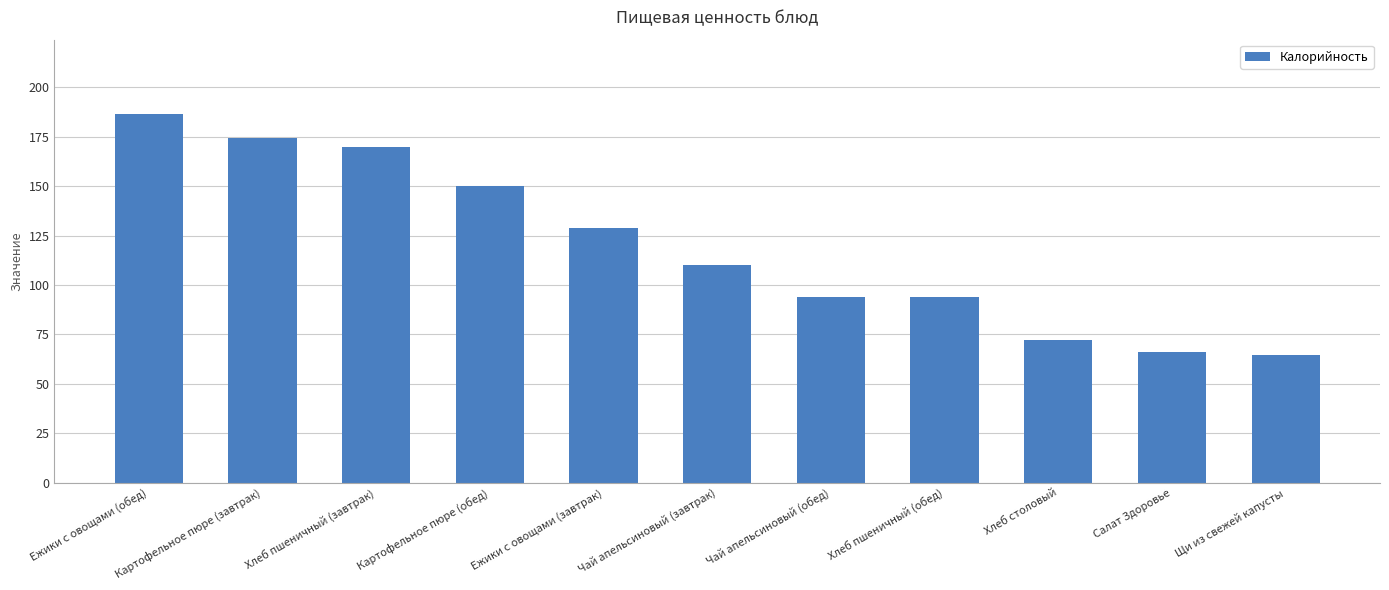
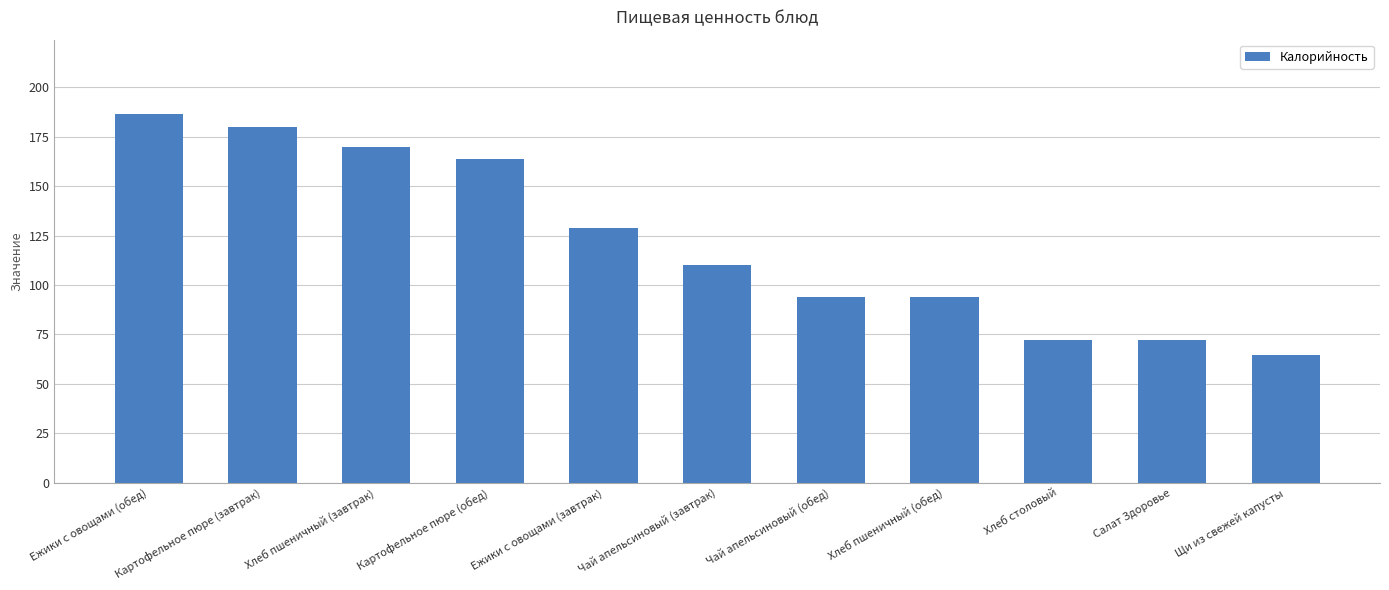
  {
    "Ежики с овощами (обед)": 187,
-   "Картофельное пюре (завтрак)": 174,
+   "Картофельное пюре (завтрак)": 180,
    "Хлеб пшеничный (завтрак)": 170,
-   "Картофельное пюре (обед)": 150,
+   "Картофельное пюре (обед)": 164,
    "Ежики с овощами (завтрак)": 129,
    "Чай апельсиновый (завтрак)": 110,
    "Чай апельсиновый (обед)": 94,
    "Хлеб пшеничный (обед)": 94,
    "Хлеб столовый": 72,
-   "Салат Здоровье": 66,
+   "Салат Здоровье": 72,
    "Щи из свежей капусты": 64
  }
